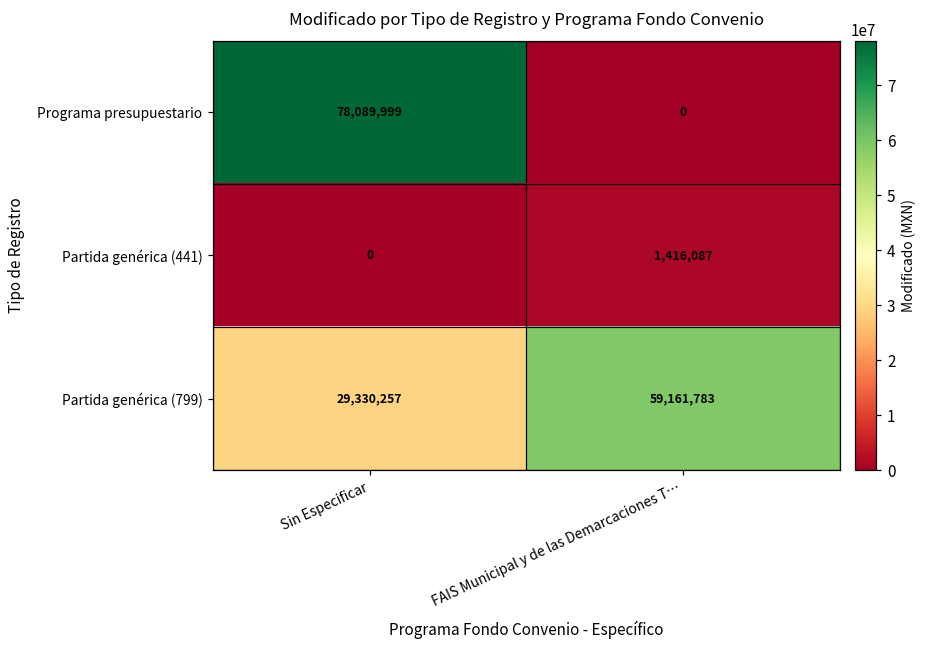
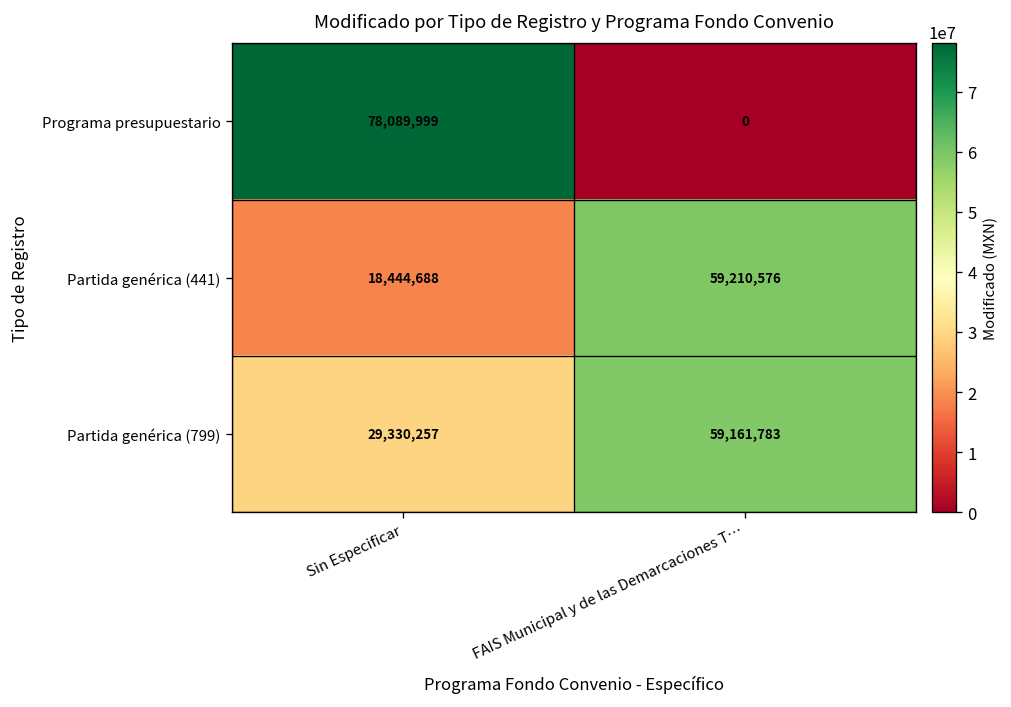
  {
    "Programa presupuestario": {
      "Sin Especificar": "78,089,999",
      "FAIS Municipal y de las Demarcaciones T…": "0"
    },
    "Partida genérica (441)": {
-     "Sin Especificar": "0",
-     "FAIS Municipal y de las Demarcaciones T…": "1,416,087"
+     "Sin Especificar": "18,444,688",
+     "FAIS Municipal y de las Demarcaciones T…": "59,210,576"
    },
    "Partida genérica (799)": {
      "Sin Especificar": "29,330,257",
      "FAIS Municipal y de las Demarcaciones T…": "59,161,783"
    }
  }
